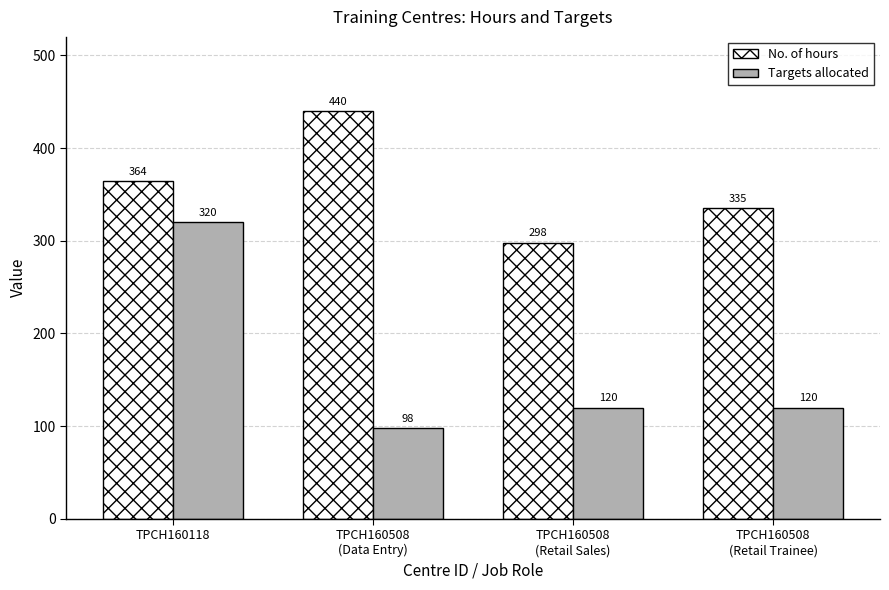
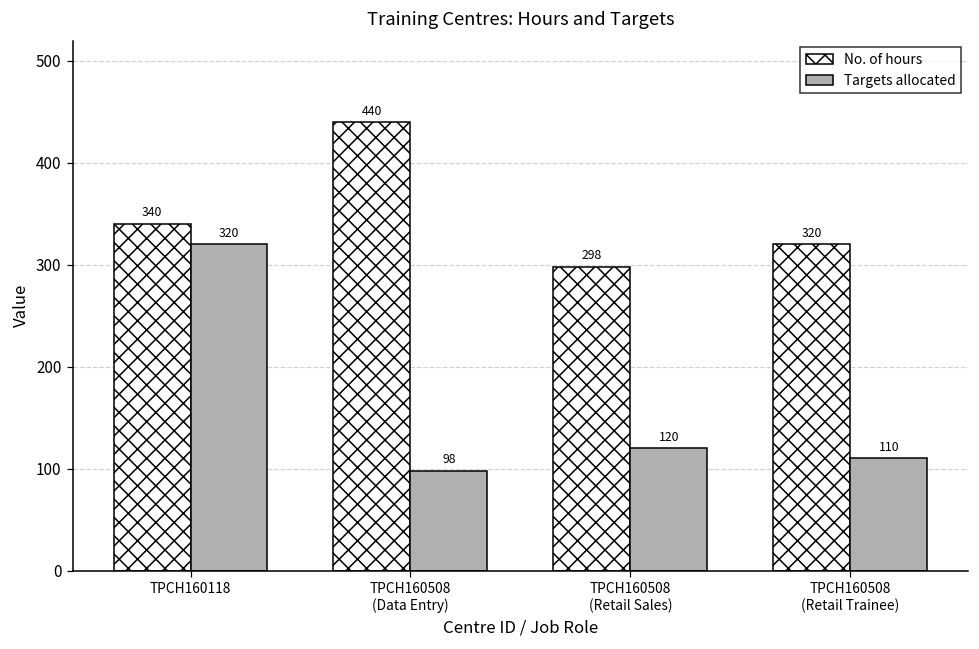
  {
    "No. of hours": {
-     "TPCH160118": 364,
+     "TPCH160118": 340,
      "TPCH160508 (Data Entry)": 440,
      "TPCH160508 (Retail Sales)": 298,
-     "TPCH160508 (Retail Trainee)": 335
+     "TPCH160508 (Retail Trainee)": 320
    },
    "Targets allocated": {
      "TPCH160118": 320,
      "TPCH160508 (Data Entry)": 98,
      "TPCH160508 (Retail Sales)": 120,
-     "TPCH160508 (Retail Trainee)": 120
+     "TPCH160508 (Retail Trainee)": 110
    }
  }
